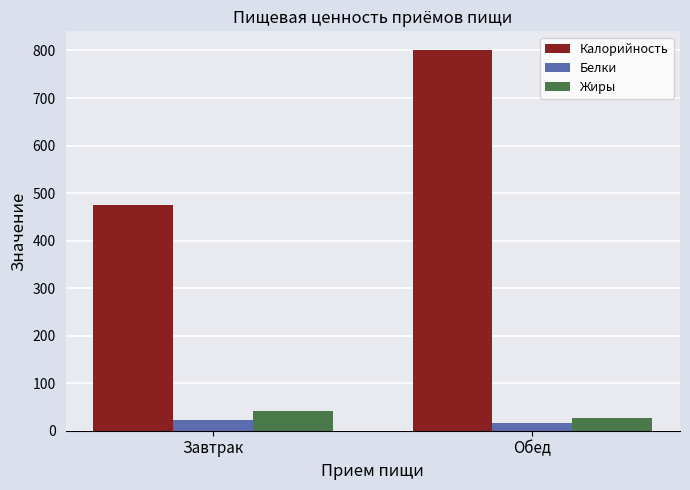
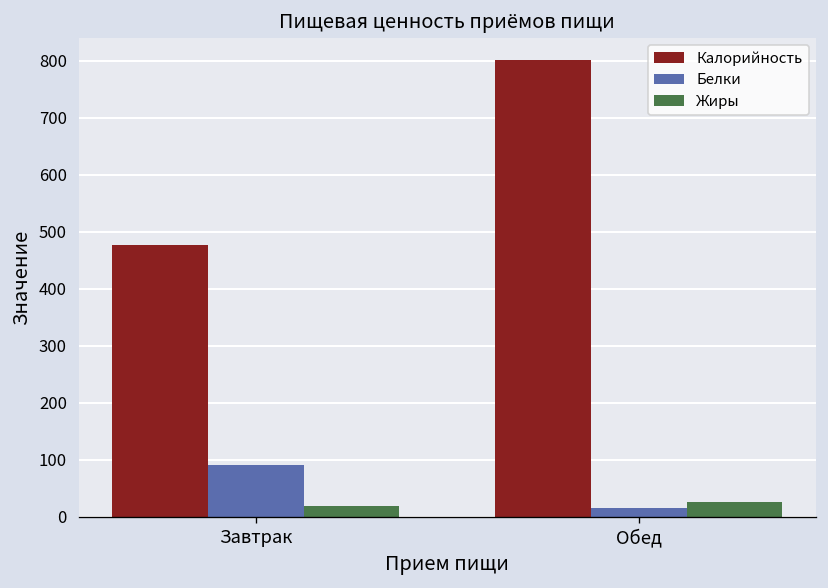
  {
    "Калорийность": {
      "Завтрак": 480,
      "Обед": 800
    },
    "Белки": {
-     "Завтрак": 20,
+     "Завтрак": 90,
      "Обед": 20
    },
    "Жиры": {
-     "Завтрак": 40,
+     "Завтрак": 20,
      "Обед": 30
    }
  }
